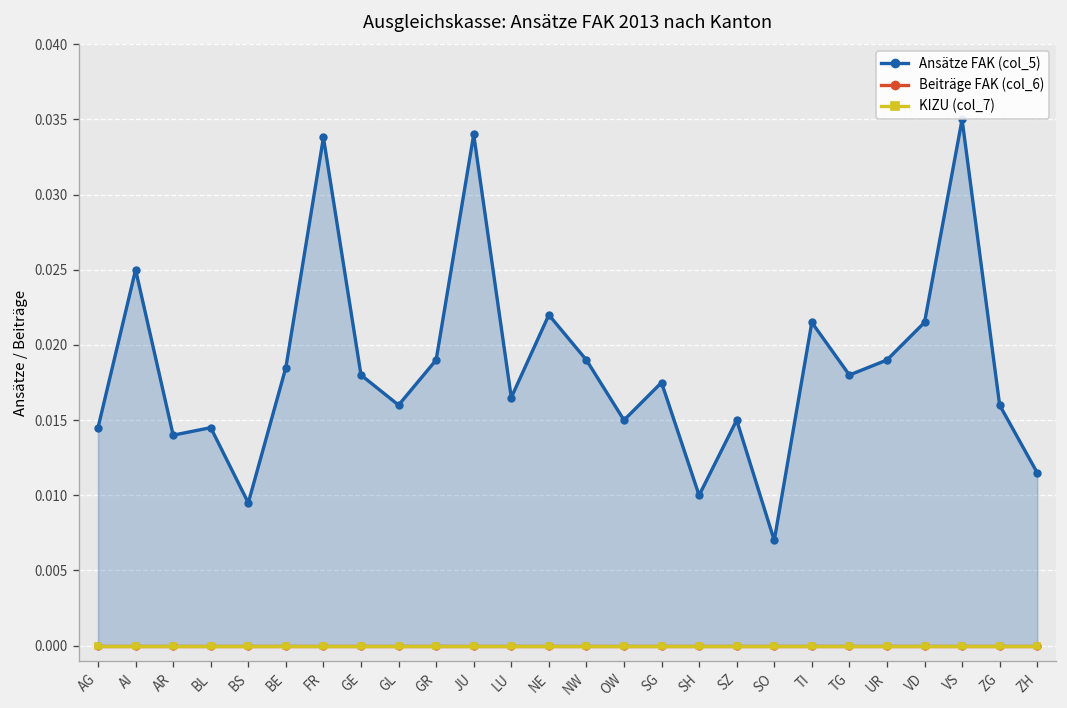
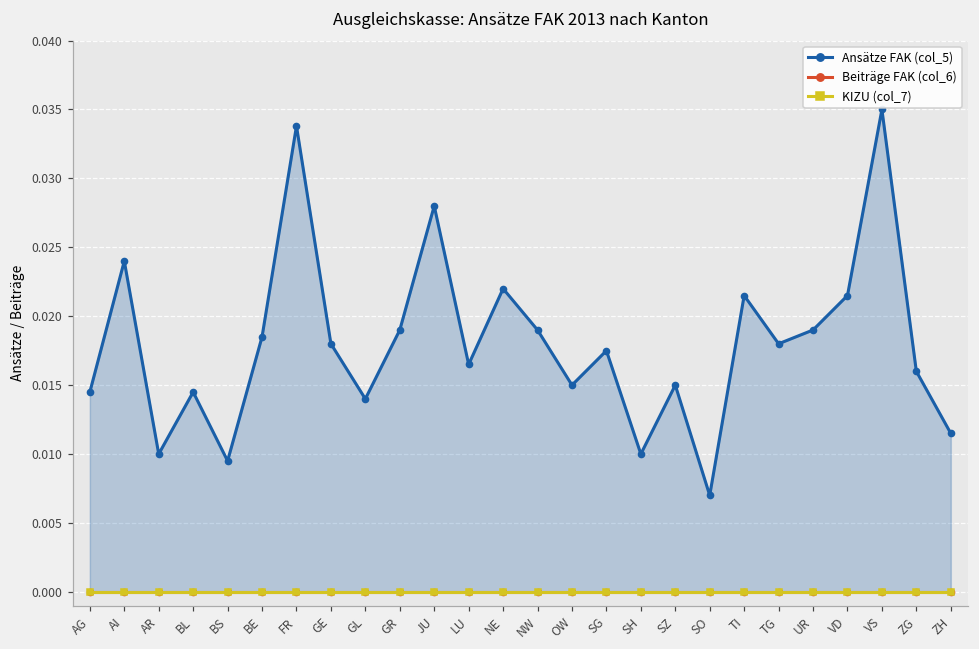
  {
    "Ansätze FAK (col_5)": {
      "AG": 0.0145,
-     "AI": 0.025,
-     "AR": 0.014,
+     "AI": 0.024,
+     "AR": 0.010,
      "BL": 0.0145,
      "BS": 0.0095,
      "BE": 0.0185,
      "FR": 0.0338,
      "GE": 0.018,
-     "GL": 0.016,
+     "GL": 0.014,
      "GR": 0.019,
-     "JU": 0.034,
+     "JU": 0.028,
      "LU": 0.0165,
      "NE": 0.022,
      "NW": 0.019,
      "OW": 0.015,
      "SG": 0.0175,
      "SH": 0.010,
      "SZ": 0.015,
      "SO": 0.007,
      "TI": 0.0215,
      "TG": 0.018,
      "UR": 0.019,
      "VD": 0.0215,
      "VS": 0.035,
      "ZG": 0.016,
      "ZH": 0.0115
    },
    "KIZU (col_7)": {
      "AG": 0.000,
      "AI": 0.000,
      "AR": 0.000,
      "BL": 0.000,
      "BS": 0.000,
      "BE": 0.000,
      "FR": 0.000,
      "GE": 0.000,
      "GL": 0.000,
      "GR": 0.000,
      "JU": 0.000,
      "LU": 0.000,
      "NE": 0.000,
      "NW": 0.000,
      "OW": 0.000,
      "SG": 0.000,
      "SH": 0.000,
      "SZ": 0.000,
      "SO": 0.000,
      "TI": 0.000,
      "TG": 0.000,
      "UR": 0.000,
      "VD": 0.000,
      "VS": 0.000,
      "ZG": 0.000,
      "ZH": 0.000
    }
  }
